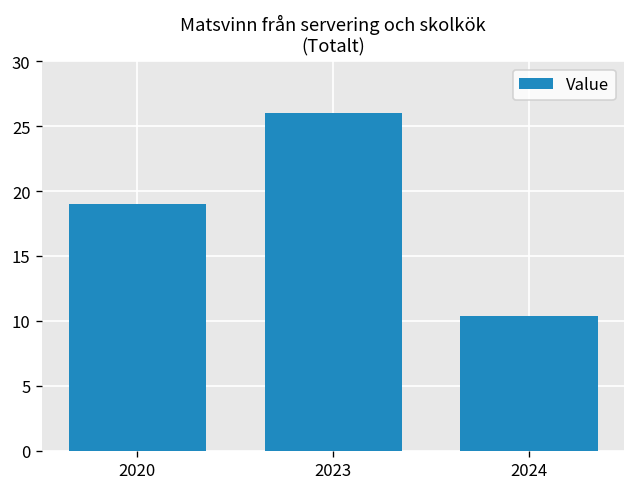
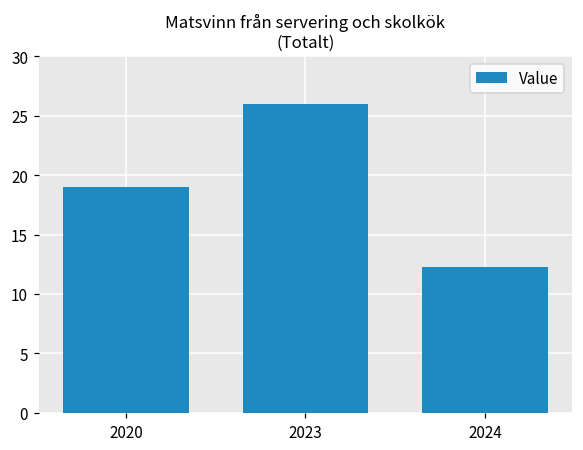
  {
    "2020": 19.0,
    "2023": 26.0,
-   "2024": 10.4
+   "2024": 12.3
  }
